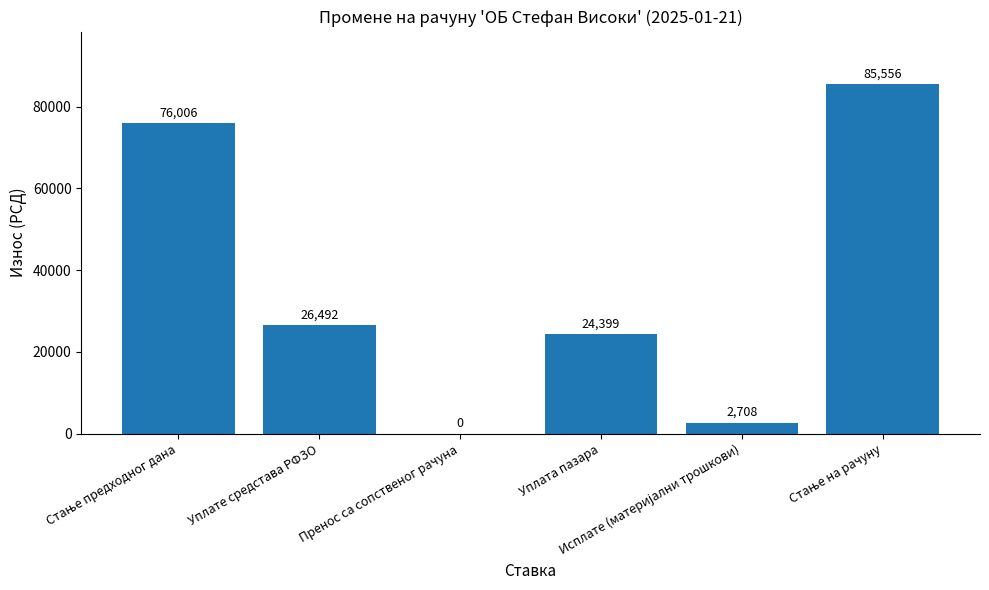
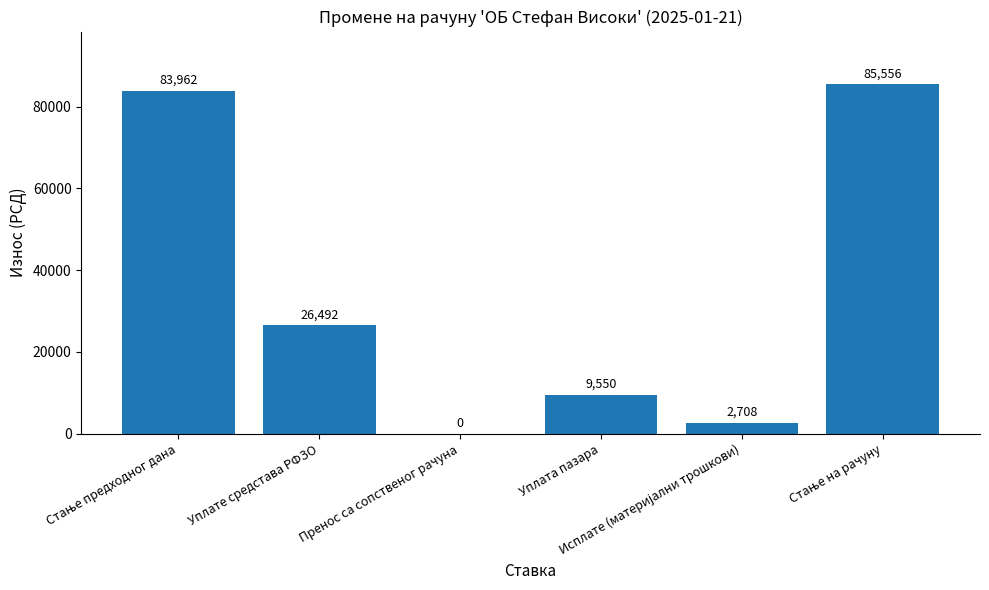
  {
-   "Стање предходног дана": "76,006",
+   "Стање предходног дана": "83,962",
    "Уплате средстава РФЗО": "26,492",
    "Пренос са сопственог рачуна": "0",
-   "Уплата пазара": "24,399",
+   "Уплата пазара": "9,550",
    "Исплате (материјални трошкови)": "2,708",
    "Стање на рачуну": "85,556"
  }
